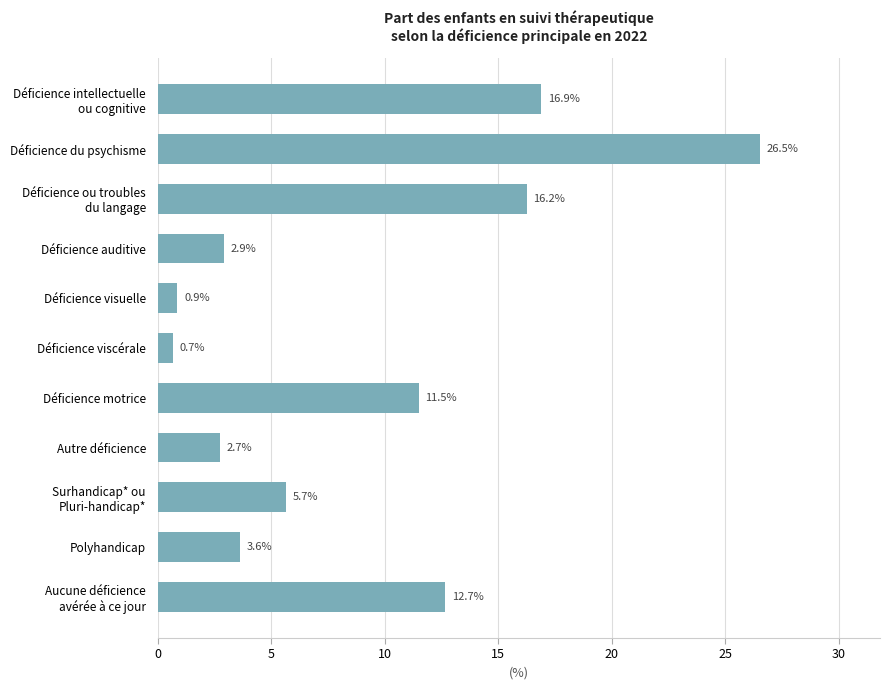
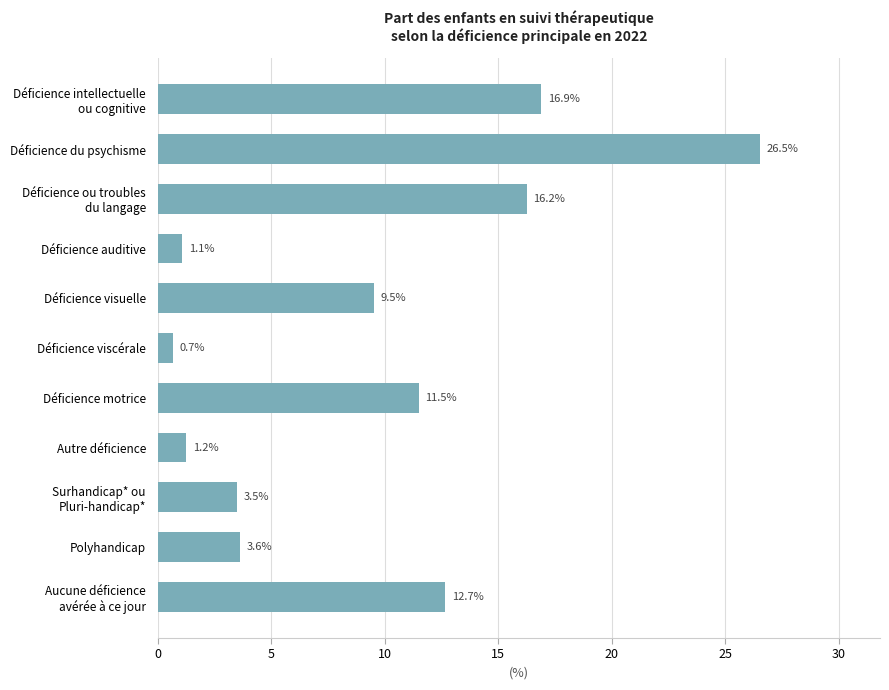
  {
    "Déficience intellectuelle ou cognitive": "16.9%",
    "Déficience du psychisme": "26.5%",
    "Déficience ou troubles du langage": "16.2%",
-   "Déficience auditive": "2.9%",
-   "Déficience visuelle": "0.9%",
+   "Déficience auditive": "1.1%",
+   "Déficience visuelle": "9.5%",
    "Déficience viscérale": "0.7%",
    "Déficience motrice": "11.5%",
-   "Autre déficience": "2.7%",
-   "Surhandicap* ou Pluri-handicap*": "5.7%",
+   "Autre déficience": "1.2%",
+   "Surhandicap* ou Pluri-handicap*": "3.5%",
    "Polyhandicap": "3.6%",
    "Aucune déficience avérée à ce jour": "12.7%"
  }
